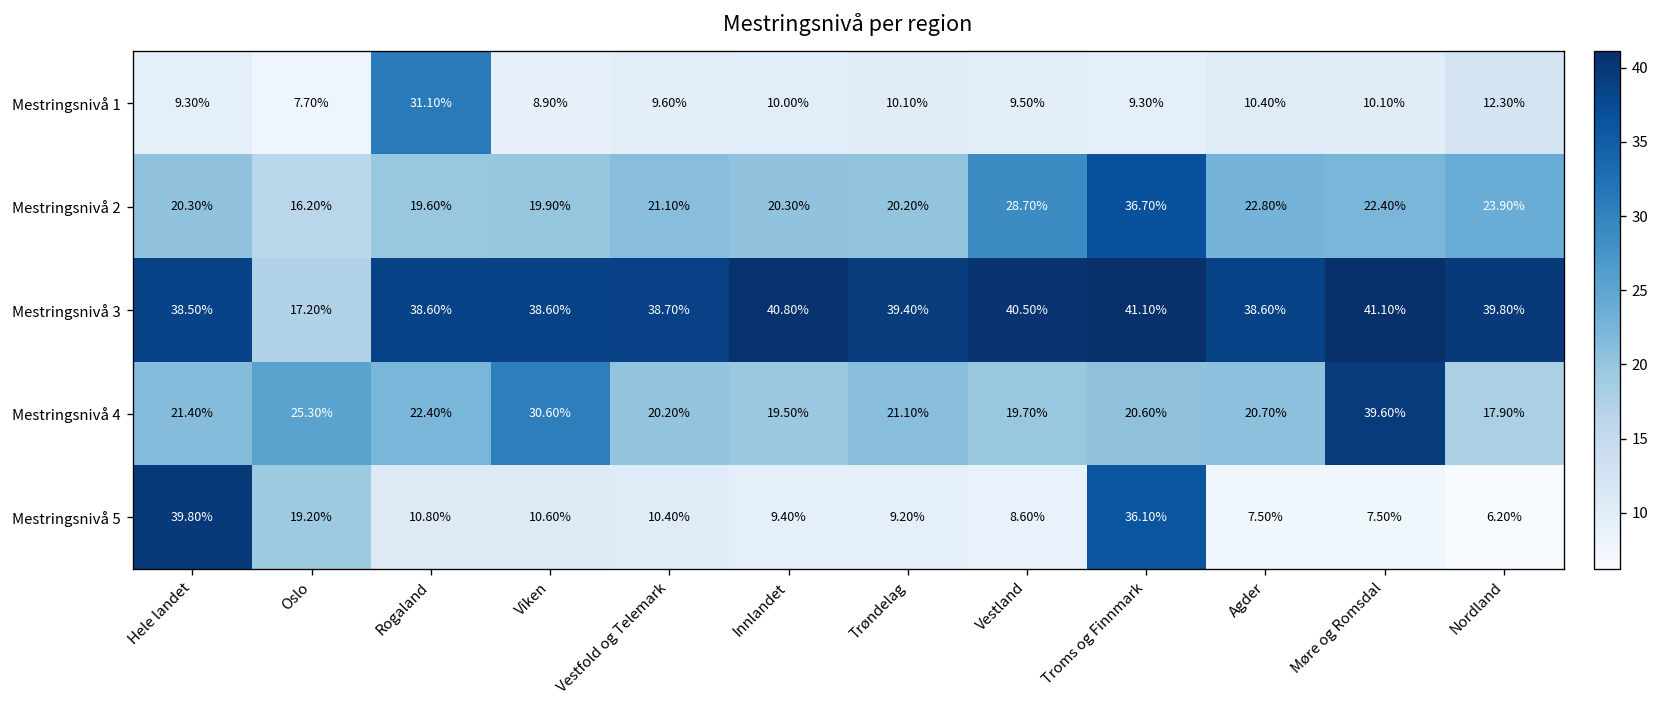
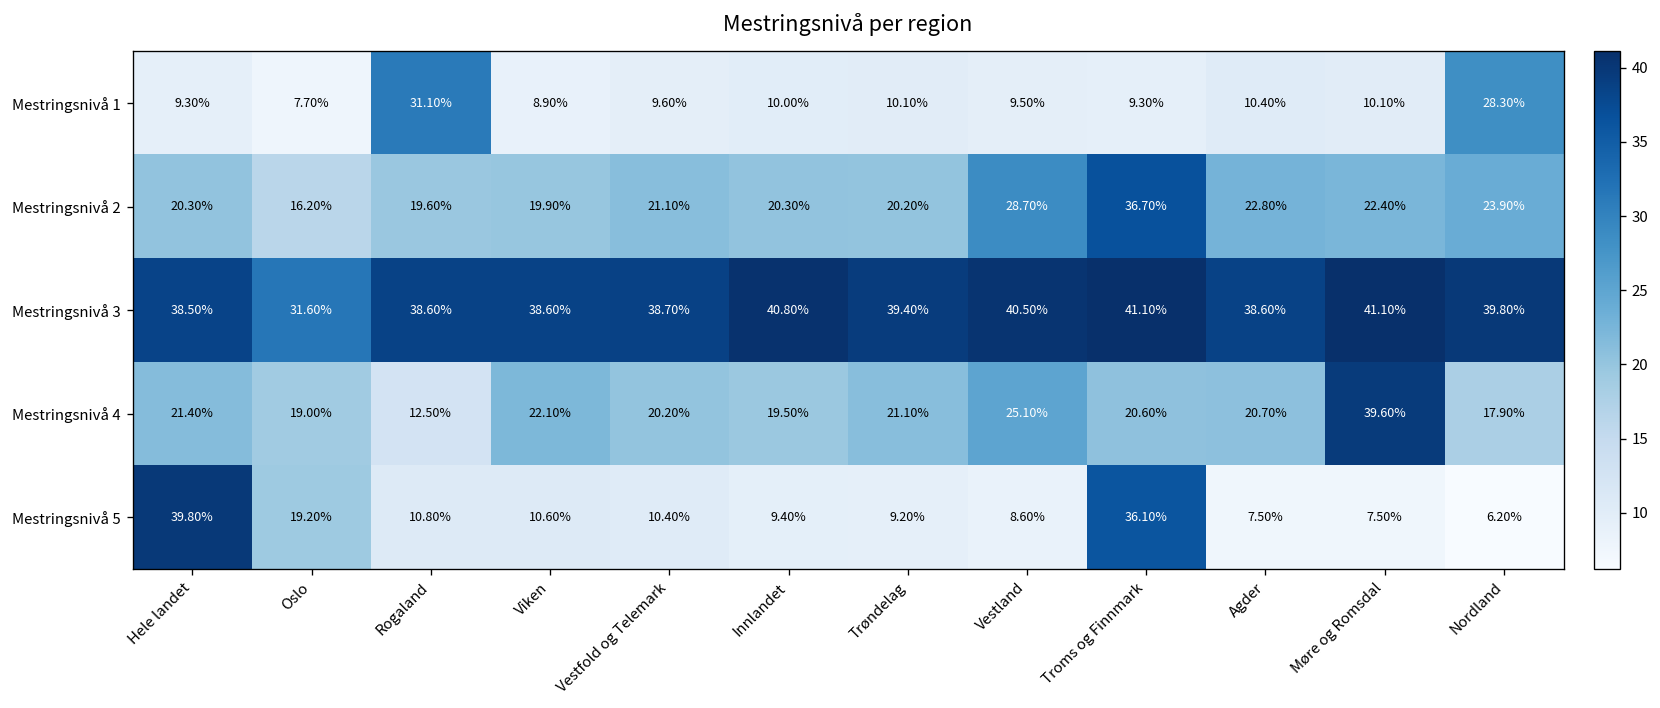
  {
    "Mestringsnivå 1": {
      "Hele landet": "9.30%",
      "Oslo": "7.70%",
      "Rogaland": "31.10%",
      "Viken": "8.90%",
      "Vestfold og Telemark": "9.60%",
      "Innlandet": "10.00%",
      "Trøndelag": "10.10%",
      "Vestland": "9.50%",
      "Troms og Finnmark": "9.30%",
      "Agder": "10.40%",
      "Møre og Romsdal": "10.10%",
-     "Nordland": "12.30%"
+     "Nordland": "28.30%"
    },
    "Mestringsnivå 2": {
      "Hele landet": "20.30%",
      "Oslo": "16.20%",
      "Rogaland": "19.60%",
      "Viken": "19.90%",
      "Vestfold og Telemark": "21.10%",
      "Innlandet": "20.30%",
      "Trøndelag": "20.20%",
      "Vestland": "28.70%",
      "Troms og Finnmark": "36.70%",
      "Agder": "22.80%",
      "Møre og Romsdal": "22.40%",
      "Nordland": "23.90%"
    },
    "Mestringsnivå 3": {
      "Hele landet": "38.50%",
-     "Oslo": "17.20%",
+     "Oslo": "31.60%",
      "Rogaland": "38.60%",
      "Viken": "38.60%",
      "Vestfold og Telemark": "38.70%",
      "Innlandet": "40.80%",
      "Trøndelag": "39.40%",
      "Vestland": "40.50%",
      "Troms og Finnmark": "41.10%",
      "Agder": "38.60%",
      "Møre og Romsdal": "41.10%",
      "Nordland": "39.80%"
    },
    "Mestringsnivå 4": {
      "Hele landet": "21.40%",
-     "Oslo": "25.30%",
-     "Rogaland": "22.40%",
-     "Viken": "30.60%",
+     "Oslo": "19.00%",
+     "Rogaland": "12.50%",
+     "Viken": "22.10%",
      "Vestfold og Telemark": "20.20%",
      "Innlandet": "19.50%",
      "Trøndelag": "21.10%",
-     "Vestland": "19.70%",
+     "Vestland": "25.10%",
      "Troms og Finnmark": "20.60%",
      "Agder": "20.70%",
      "Møre og Romsdal": "39.60%",
      "Nordland": "17.90%"
    },
    "Mestringsnivå 5": {
      "Hele landet": "39.80%",
      "Oslo": "19.20%",
      "Rogaland": "10.80%",
      "Viken": "10.60%",
      "Vestfold og Telemark": "10.40%",
      "Innlandet": "9.40%",
      "Trøndelag": "9.20%",
      "Vestland": "8.60%",
      "Troms og Finnmark": "36.10%",
      "Agder": "7.50%",
      "Møre og Romsdal": "7.50%",
      "Nordland": "6.20%"
    }
  }
